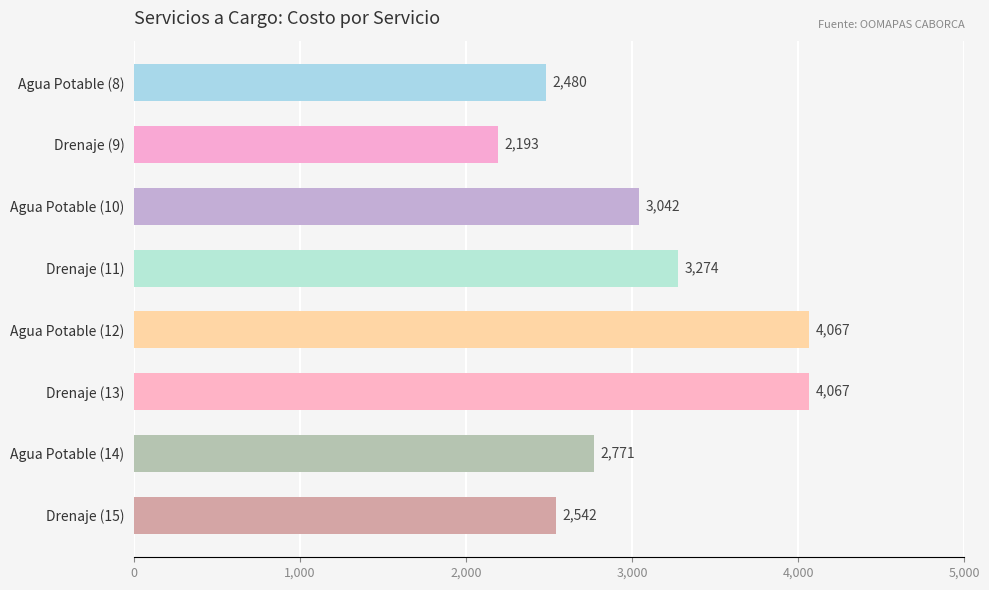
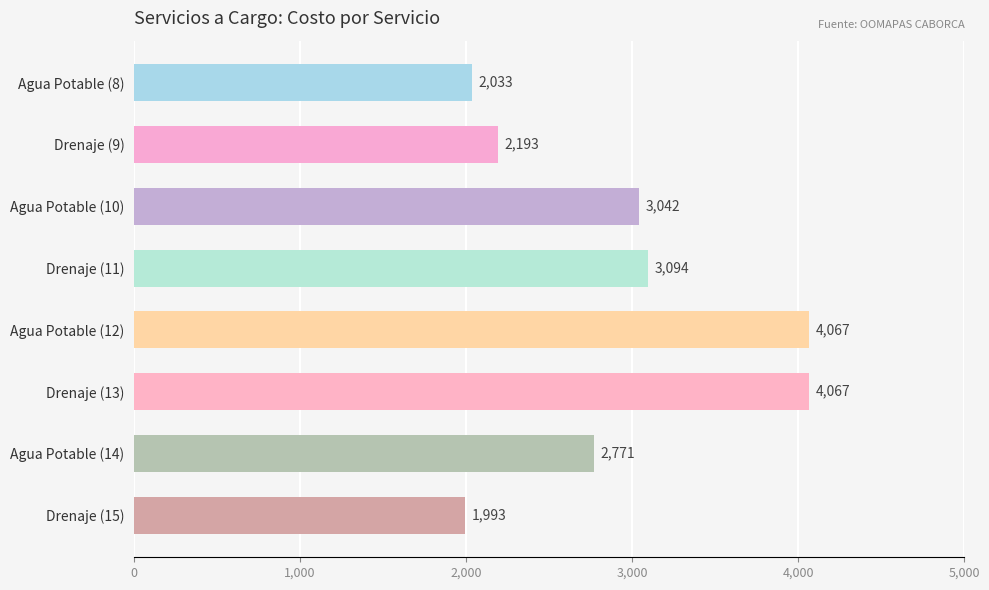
  {
-   "Agua Potable (8)": "2,480",
+   "Agua Potable (8)": "2,033",
    "Drenaje (9)": "2,193",
    "Agua Potable (10)": "3,042",
-   "Drenaje (11)": "3,274",
+   "Drenaje (11)": "3,094",
    "Agua Potable (12)": "4,067",
    "Drenaje (13)": "4,067",
    "Agua Potable (14)": "2,771",
-   "Drenaje (15)": "2,542"
+   "Drenaje (15)": "1,993"
  }
